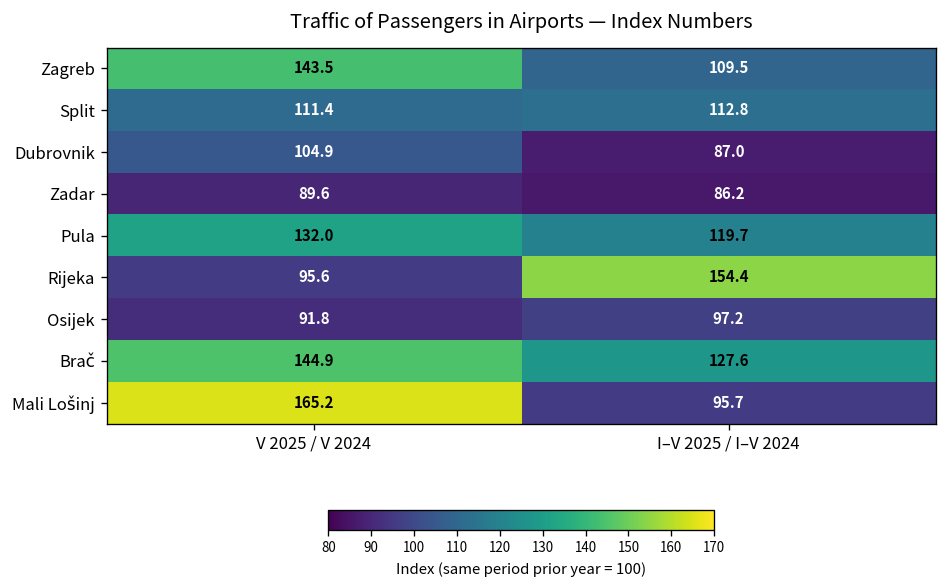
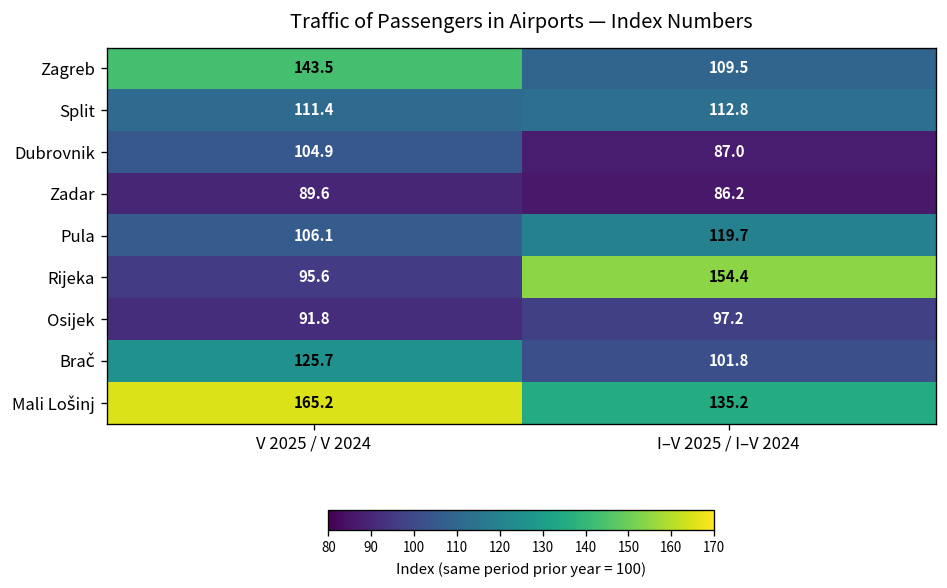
  {
    "Zagreb": {
      "V 2025 / V 2024": 143.5,
      "I–V 2025 / I–V 2024": 109.5
    },
    "Split": {
      "V 2025 / V 2024": 111.4,
      "I–V 2025 / I–V 2024": 112.8
    },
    "Dubrovnik": {
      "V 2025 / V 2024": 104.9,
      "I–V 2025 / I–V 2024": 87.0
    },
    "Zadar": {
      "V 2025 / V 2024": 89.6,
      "I–V 2025 / I–V 2024": 86.2
    },
    "Pula": {
-     "V 2025 / V 2024": 132.0,
+     "V 2025 / V 2024": 106.1,
      "I–V 2025 / I–V 2024": 119.7
    },
    "Rijeka": {
      "V 2025 / V 2024": 95.6,
      "I–V 2025 / I–V 2024": 154.4
    },
    "Osijek": {
      "V 2025 / V 2024": 91.8,
      "I–V 2025 / I–V 2024": 97.2
    },
    "Brač": {
-     "V 2025 / V 2024": 144.9,
-     "I–V 2025 / I–V 2024": 127.6
+     "V 2025 / V 2024": 125.7,
+     "I–V 2025 / I–V 2024": 101.8
    },
    "Mali Lošinj": {
      "V 2025 / V 2024": 165.2,
-     "I–V 2025 / I–V 2024": 95.7
+     "I–V 2025 / I–V 2024": 135.2
    }
  }
